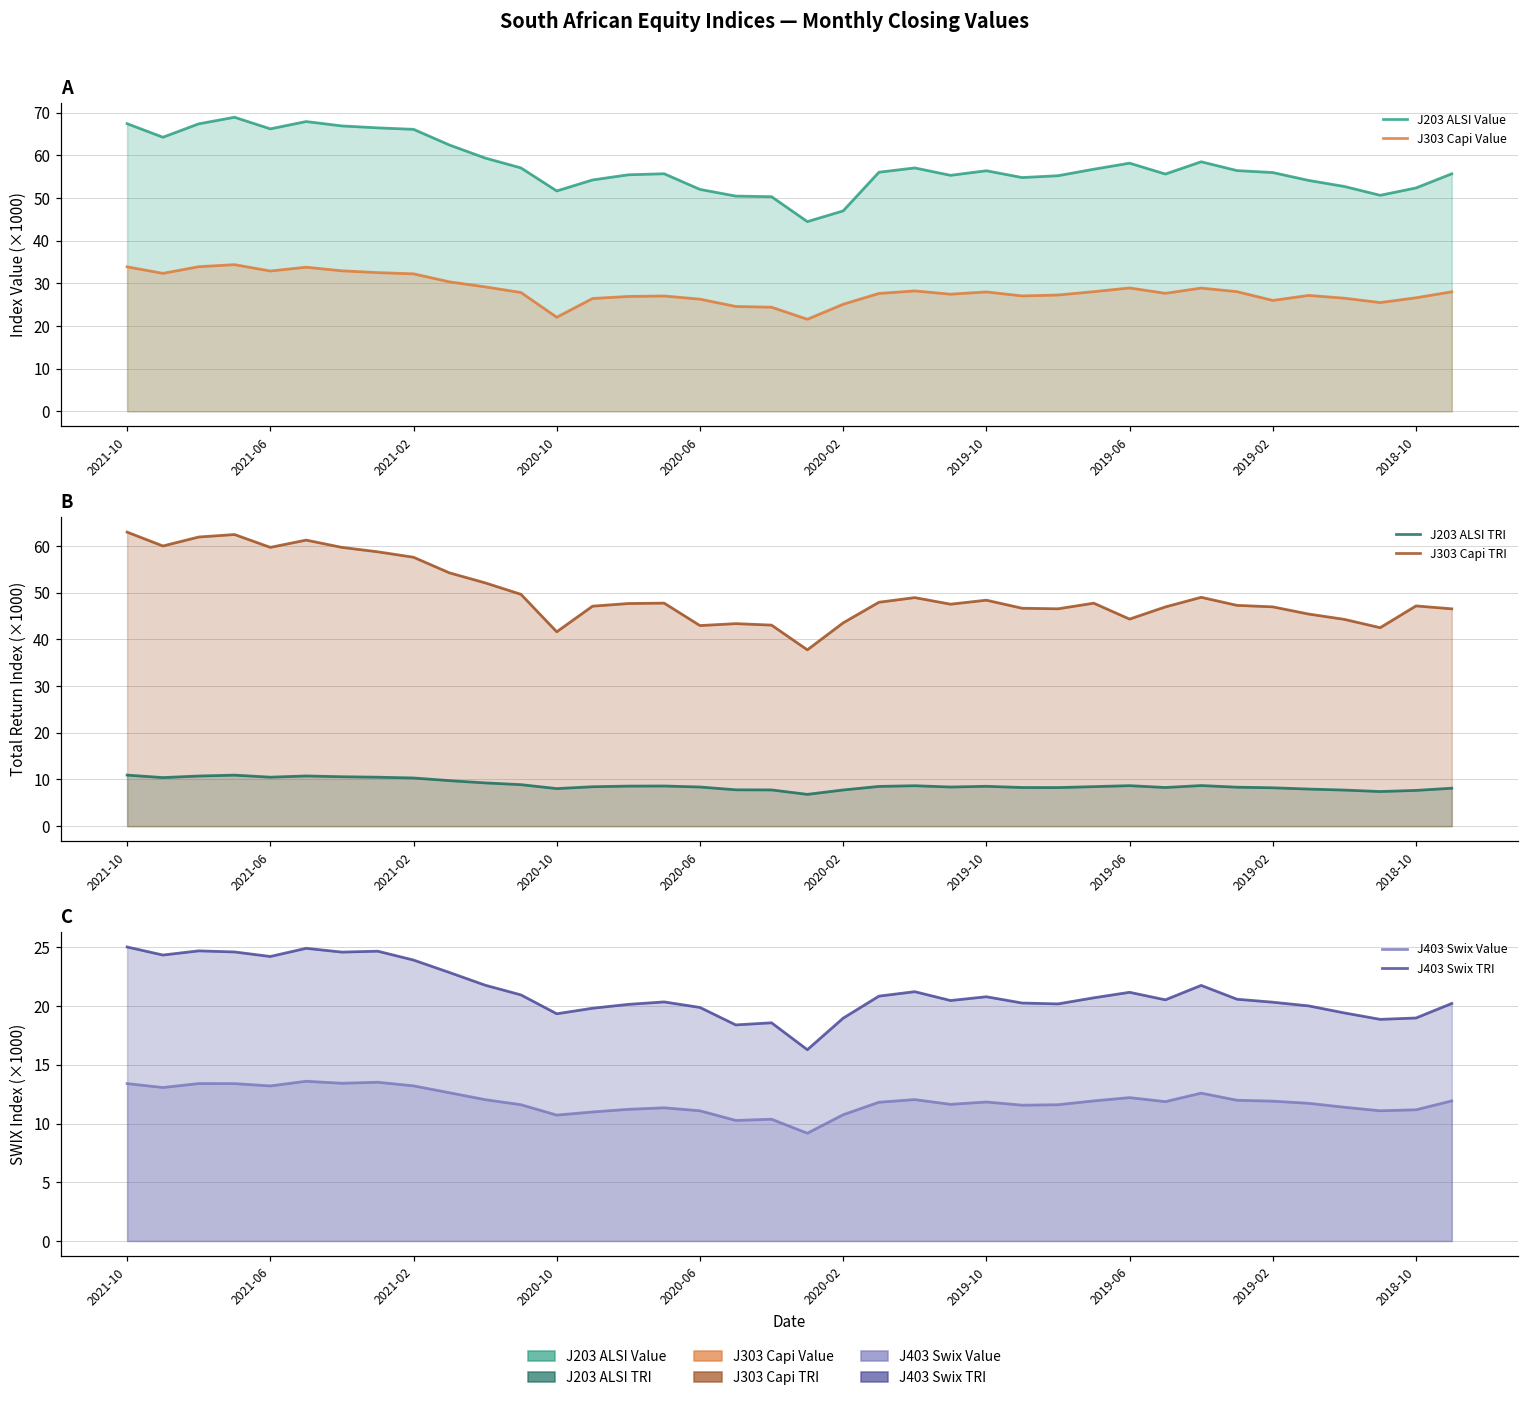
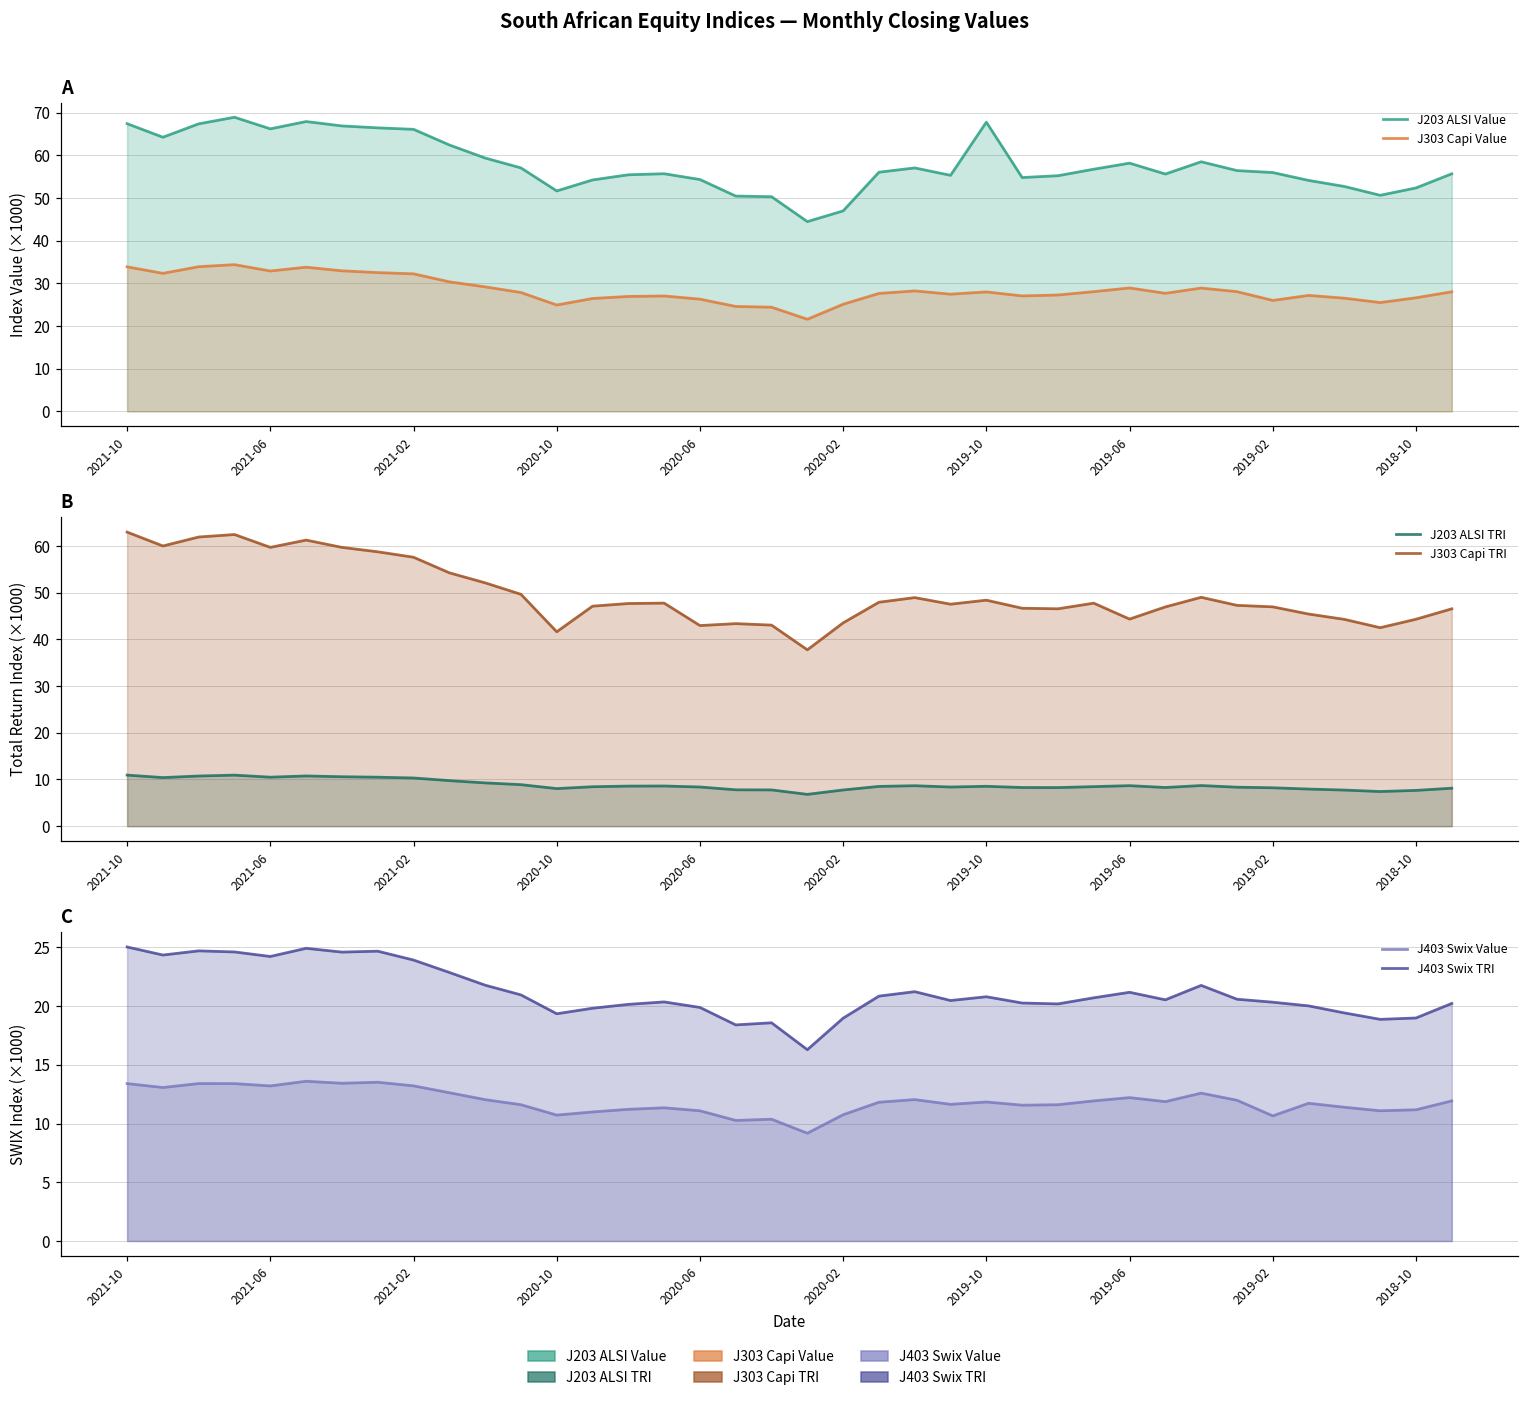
  {
    "A": {
      "J203 ALSI Value": {
        "2021-10": 67,
        "2021-06": 66,
        "2021-02": 66,
        "2020-10": 52,
-       "2020-06": 52,
+       "2020-06": 54,
        "2020-02": 47,
-       "2019-10": 56,
+       "2019-10": 68,
        "2019-06": 58,
        "2019-02": 56,
        "2018-10": 52
      },
      "J303 Capi Value": {
        "2021-10": 34,
        "2021-06": 33,
        "2021-02": 32,
-       "2020-10": 22,
+       "2020-10": 25,
        "2020-06": 26,
        "2020-02": 25,
        "2019-10": 28,
        "2019-06": 29,
        "2019-02": 26,
        "2018-10": 27
      }
    },
    "B": {
      "J203 ALSI TRI": {
        "2021-10": 11,
        "2021-06": 10,
        "2021-02": 10,
        "2020-10": 8,
        "2020-06": 8,
        "2020-02": 8,
        "2019-10": 9,
        "2019-06": 9,
        "2019-02": 8,
        "2018-10": 8
      },
      "J303 Capi TRI": {
        "2021-10": 63,
        "2021-06": 60,
        "2021-02": 58,
        "2020-10": 42,
        "2020-06": 43,
        "2020-02": 44,
        "2019-10": 48,
        "2019-06": 44,
        "2019-02": 47,
-       "2018-10": 47
+       "2018-10": 44
      }
    },
    "C": {
      "J403 Swix Value": {
        "2021-10": 13.4,
        "2021-06": 13.2,
        "2021-02": 13.2,
        "2020-10": 10.7,
        "2020-06": 11.1,
        "2020-02": 10.7,
        "2019-10": 11.8,
        "2019-06": 12.2,
-       "2019-02": 11.9,
+       "2019-02": 10.7,
        "2018-10": 11.2
      },
      "J403 Swix TRI": {
        "2021-10": 25.0,
        "2021-06": 24.2,
        "2021-02": 23.9,
        "2020-10": 19.3,
        "2020-06": 19.9,
        "2020-02": 19.0,
        "2019-10": 20.8,
        "2019-06": 21.2,
        "2019-02": 20.3,
        "2018-10": 19.0
      }
    }
  }
